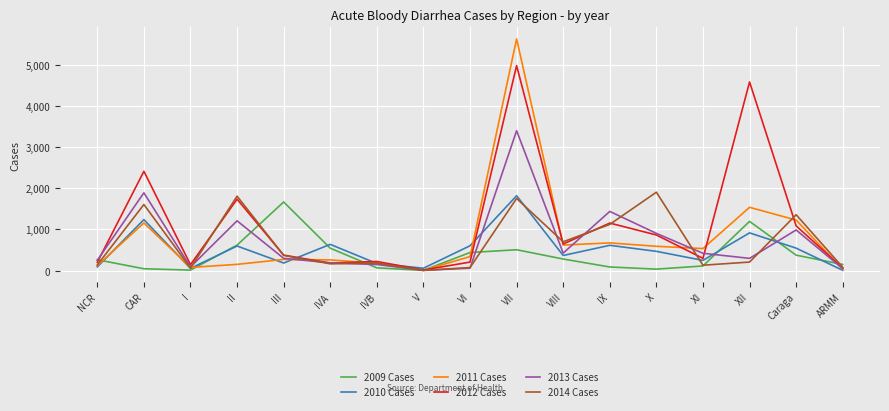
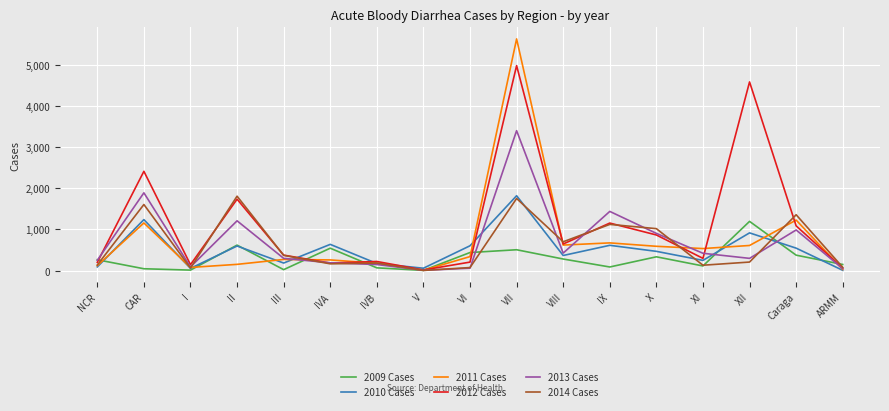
  {
    "2009 Cases": {
      "CAR": "0",
-     "III": "1,700",
+     "III": "0",
      "IVA": "500",
      "IVB": "100",
      "VI": "400",
      "VII": "500",
      "VIII": "300",
      "IX": "100",
-     "X": "0",
+     "X": "300",
      "XII": "1,200",
      "Caraga": "400",
      "ARMM": "100"
    },
    "2010 Cases": {
      "CAR": "1,200",
      "III": "200",
      "IVA": "600",
      "VI": "600",
      "VII": "1,800",
      "X": "500",
      "XII": "900",
      "Caraga": "500"
    },
    "2011 Cases": {
      "CAR": "1,200",
      "II": "200",
      "IVA": "300",
      "VI": "300",
      "VII": "5,600",
      "X": "600",
      "XI": "500",
-     "XII": "1,500",
+     "XII": "600",
      "Caraga": "1,200"
    },
    "2012 Cases": {
      "CAR": "2,400",
      "II": "1,700",
      "VI": "200",
      "VII": "5,000",
      "XII": "4,600",
      "Caraga": "1,100"
    },
    "2013 Cases": {
      "CAR": "1,900",
      "II": "1,200",
      "VII": "3,400",
      "IX": "1,400",
      "XI": "400",
      "XII": "300",
      "Caraga": "1,000"
    },
    "2014 Cases": {
      "CAR": "1,600",
      "II": "1,800",
      "VII": "1,800",
-     "X": "1,900",
+     "X": "1,000",
      "XII": "200",
      "Caraga": "1,400"
    }
  }
